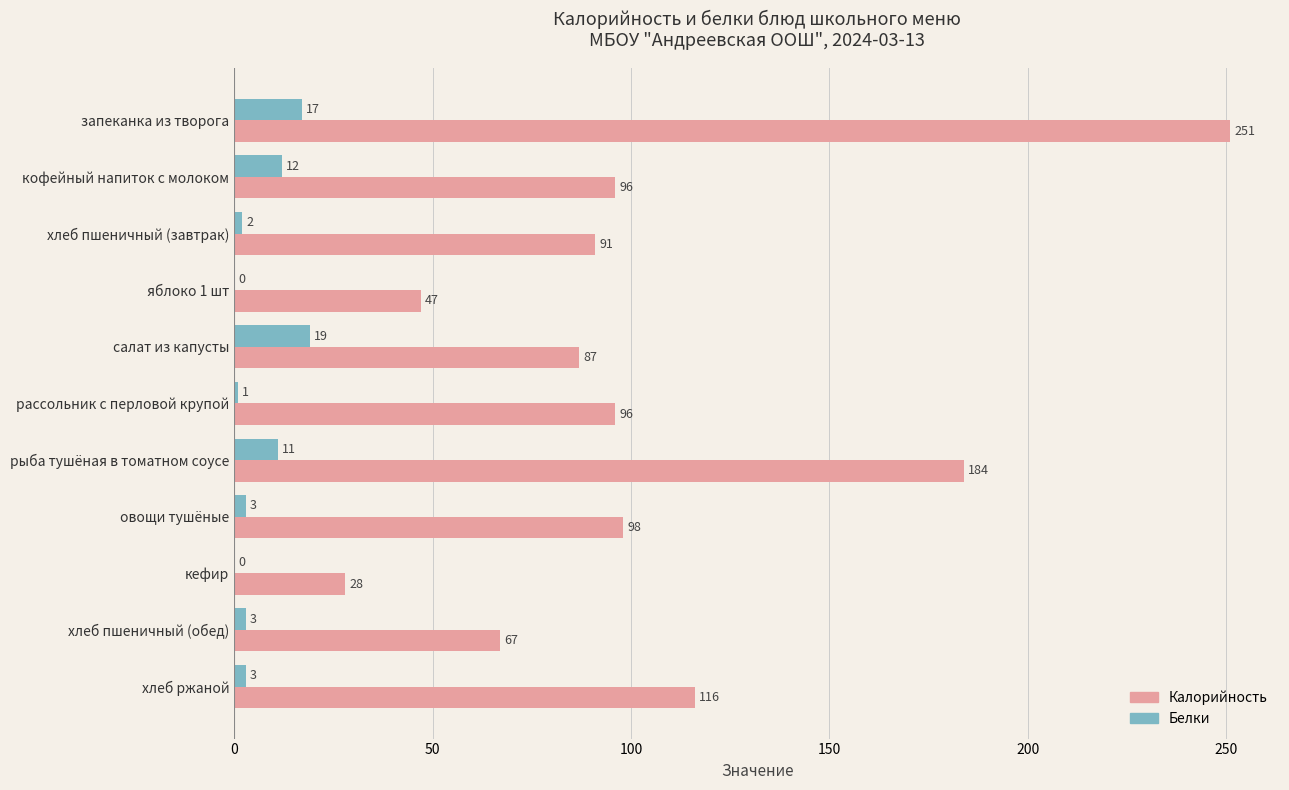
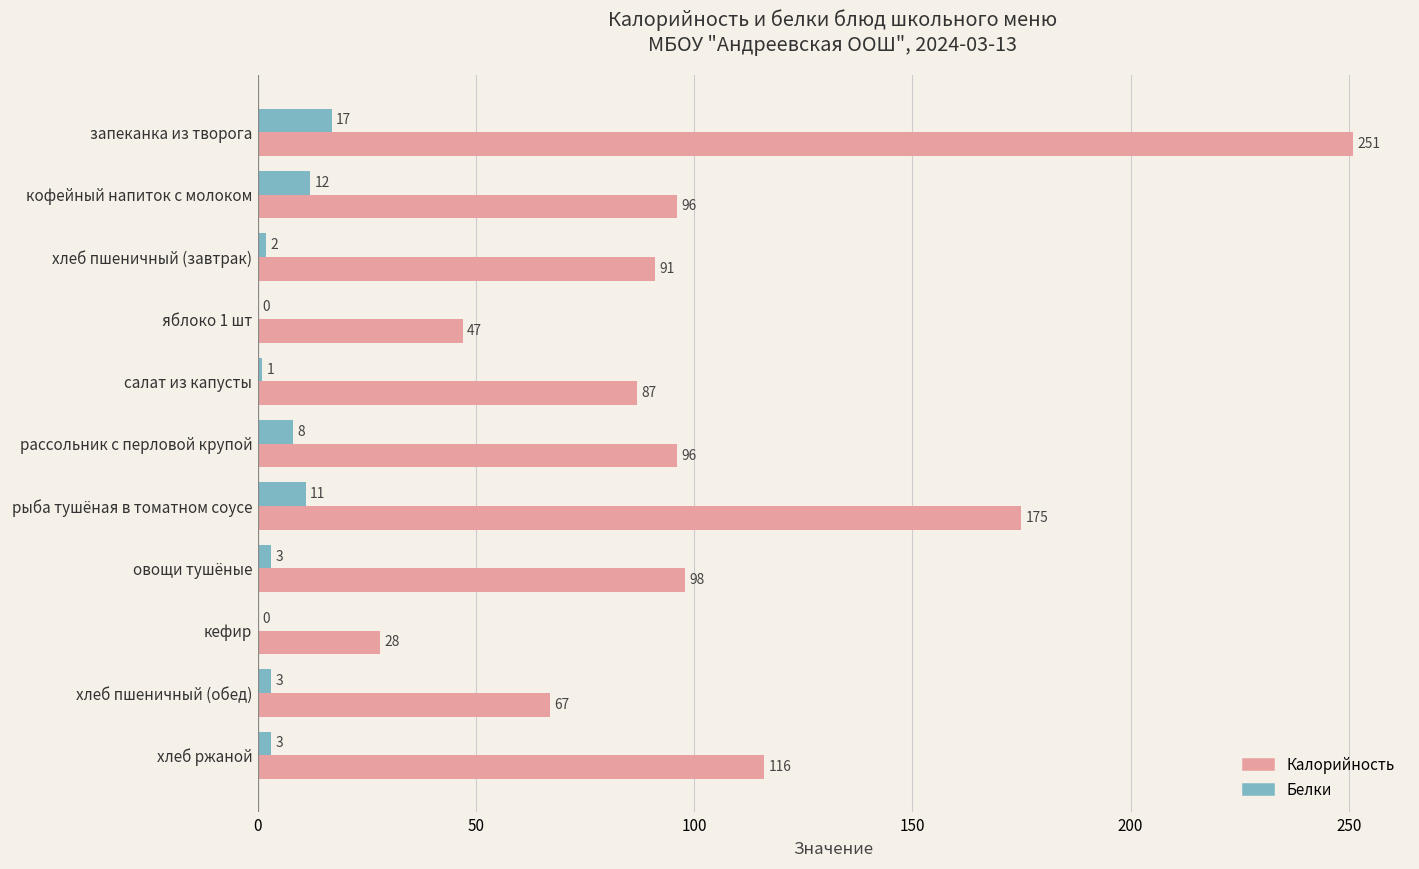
  {
    "Калорийность": {
      "запеканка из творога": 251,
      "кофейный напиток с молоком": 96,
      "хлеб пшеничный (завтрак)": 91,
      "яблоко 1 шт": 47,
      "салат из капусты": 87,
      "рассольник с перловой крупой": 96,
-     "рыба тушёная в томатном соусе": 184,
+     "рыба тушёная в томатном соусе": 175,
      "овощи тушёные": 98,
      "кефир": 28,
      "хлеб пшеничный (обед)": 67,
      "хлеб ржаной": 116
    },
    "Белки": {
      "запеканка из творога": 17,
      "кофейный напиток с молоком": 12,
      "хлеб пшеничный (завтрак)": 2,
      "яблоко 1 шт": 0,
-     "салат из капусты": 19,
-     "рассольник с перловой крупой": 1,
+     "салат из капусты": 1,
+     "рассольник с перловой крупой": 8,
      "рыба тушёная в томатном соусе": 11,
      "овощи тушёные": 3,
      "кефир": 0,
      "хлеб пшеничный (обед)": 3,
      "хлеб ржаной": 3
    }
  }
